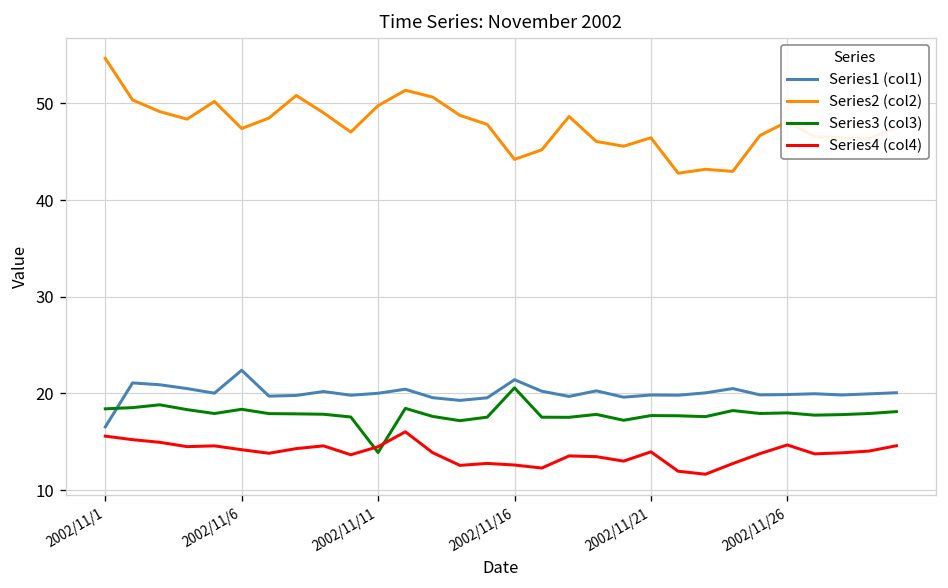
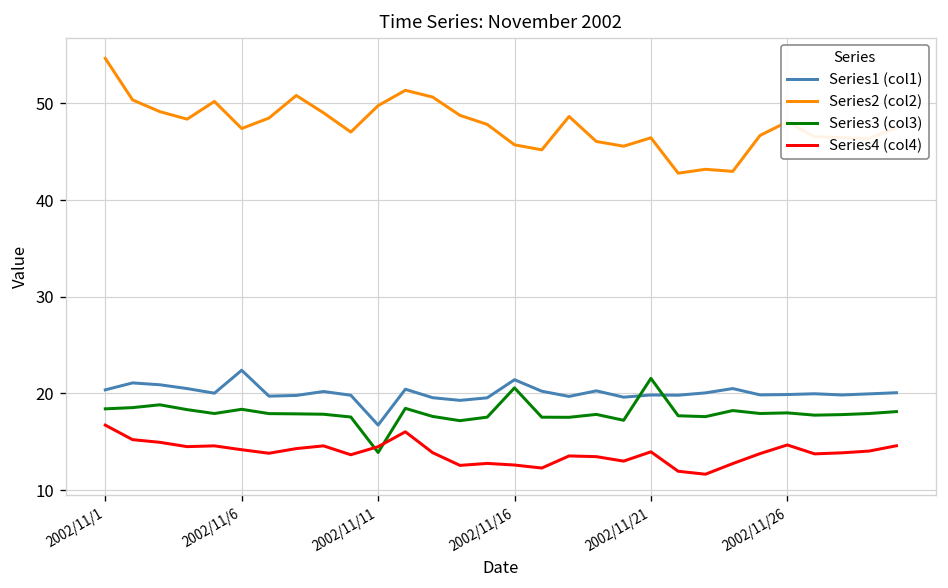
  {
    "Series1 (col1)": {
-     "2002/11/1": 17,
+     "2002/11/1": 20,
      "2002/11/6": 22,
-     "2002/11/11": 20,
+     "2002/11/11": 17,
      "2002/11/16": 21,
      "2002/11/21": 20,
      "2002/11/26": 20
    },
    "Series2 (col2)": {
      "2002/11/1": 55,
      "2002/11/6": 47,
      "2002/11/11": 50,
-     "2002/11/16": 44,
+     "2002/11/16": 46,
      "2002/11/21": 46
    },
    "Series3 (col3)": {
      "2002/11/1": 18,
      "2002/11/6": 18,
      "2002/11/11": 14,
      "2002/11/16": 21,
-     "2002/11/21": 18,
+     "2002/11/21": 22,
      "2002/11/26": 18
    },
    "Series4 (col4)": {
-     "2002/11/1": 16,
+     "2002/11/1": 17,
      "2002/11/6": 14,
      "2002/11/11": 14,
      "2002/11/16": 13,
      "2002/11/21": 14,
      "2002/11/26": 15
    }
  }
